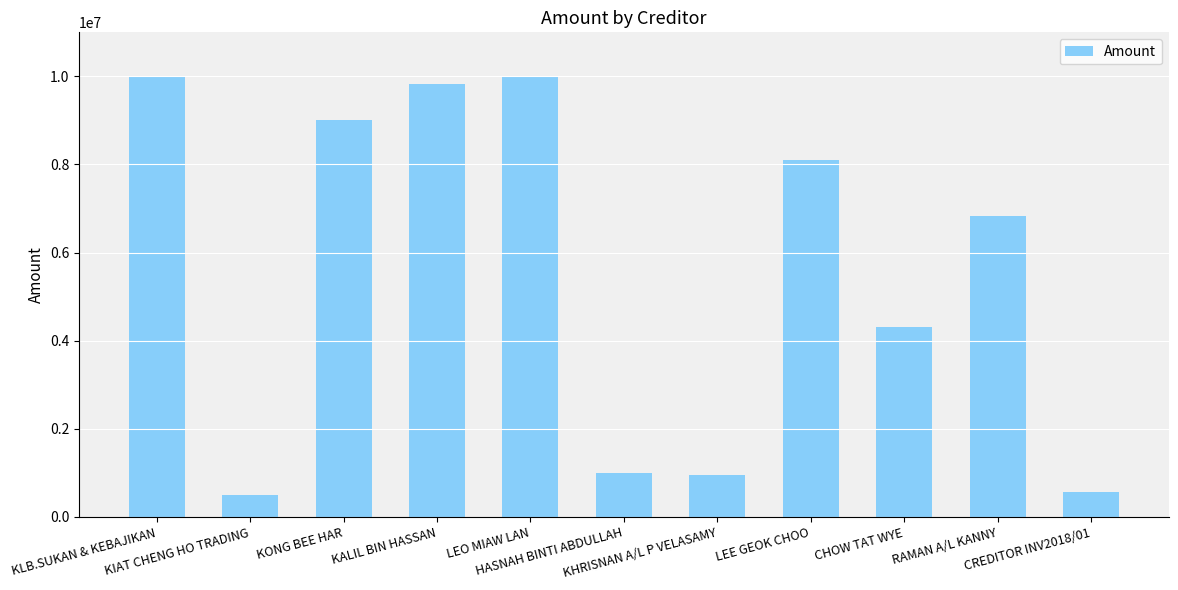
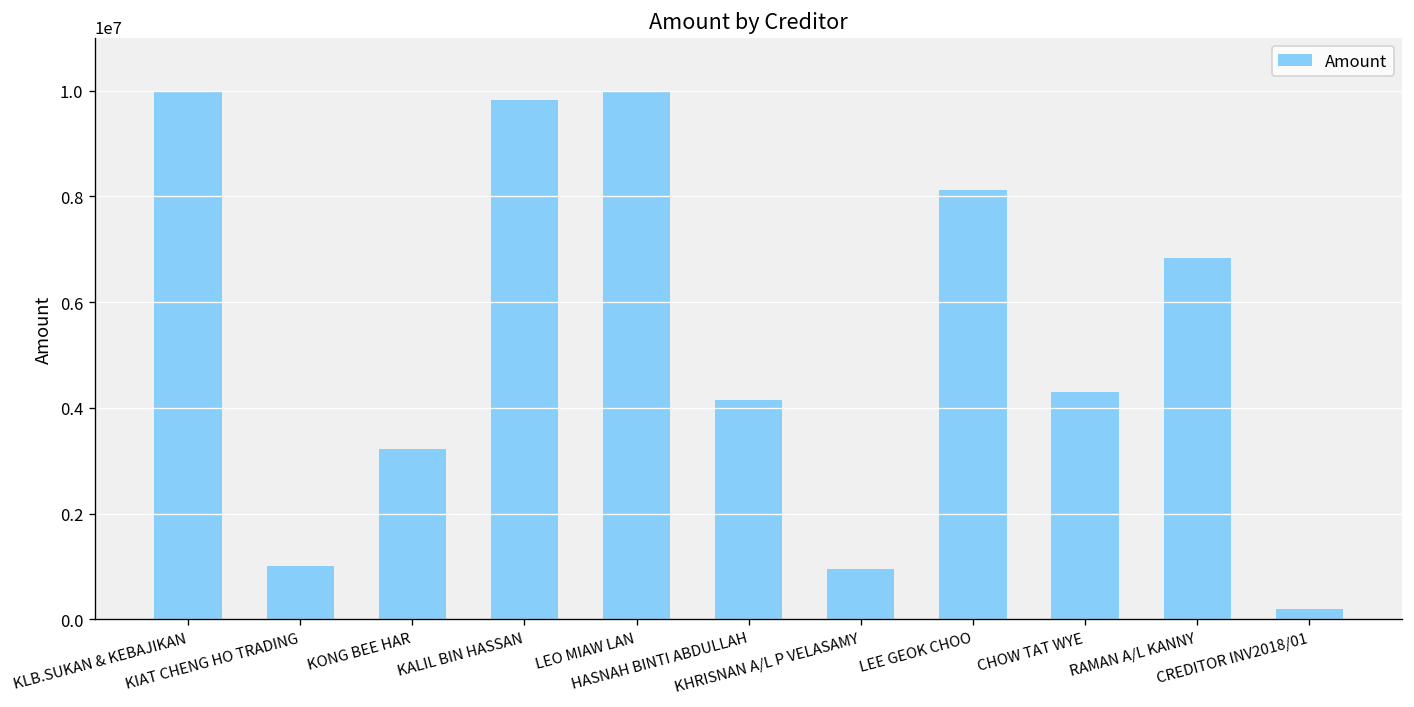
  {
    "KLB.SUKAN & KEBAJIKAN": 10000000,
-   "KIAT CHENG HO TRADING": 500000,
-   "KONG BEE HAR": 9000000,
+   "KIAT CHENG HO TRADING": 1000000,
+   "KONG BEE HAR": 3200000,
    "KALIL BIN HASSAN": 9800000,
    "LEO MIAW LAN": 10000000,
-   "HASNAH BINTI ABDULLAH": 1000000,
+   "HASNAH BINTI ABDULLAH": 4200000,
    "KHRISNAN A/L P VELASAMY": 1000000,
    "LEE GEOK CHOO": 8100000,
    "CHOW TAT WYE": 4300000,
    "RAMAN A/L KANNY": 6800000,
-   "CREDITOR INV2018/01": 600000
+   "CREDITOR INV2018/01": 200000
  }
